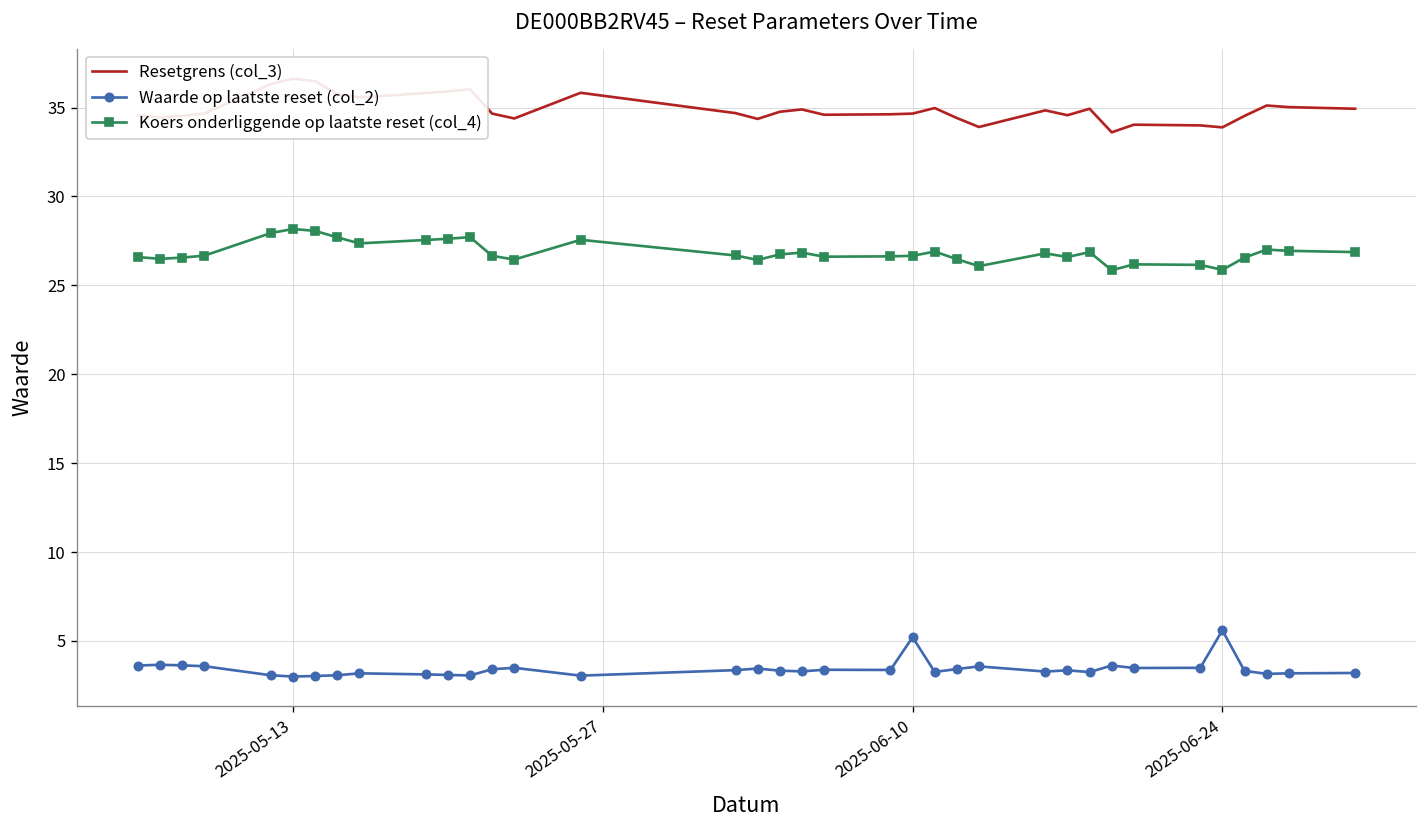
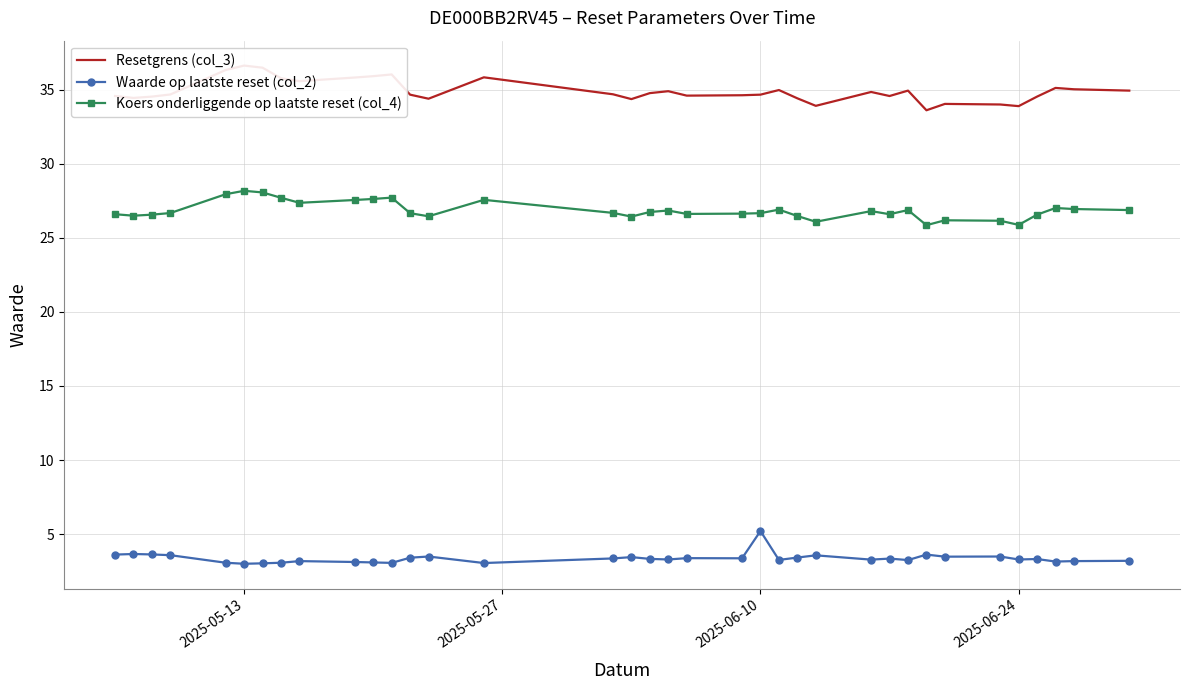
  {
    "Resetgrens (col_3)": {
      "2025-06-10": 34.7,
      "2025-06-24": 33.9
    },
    "Waarde op laatste reset (col_2)": {
      "2025-05-13": 3.0,
      "2025-06-10": 5.2,
-     "2025-06-24": 5.6
+     "2025-06-24": 3.3
    },
    "Koers onderliggende op laatste reset (col_4)": {
      "2025-05-13": 28.2,
      "2025-06-10": 26.7,
      "2025-06-24": 25.9
    }
  }
